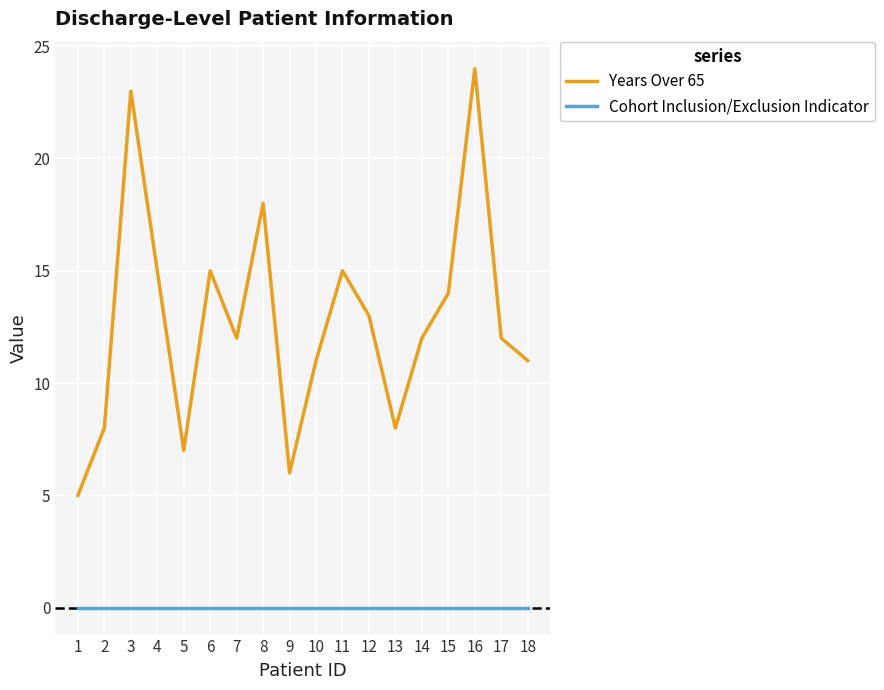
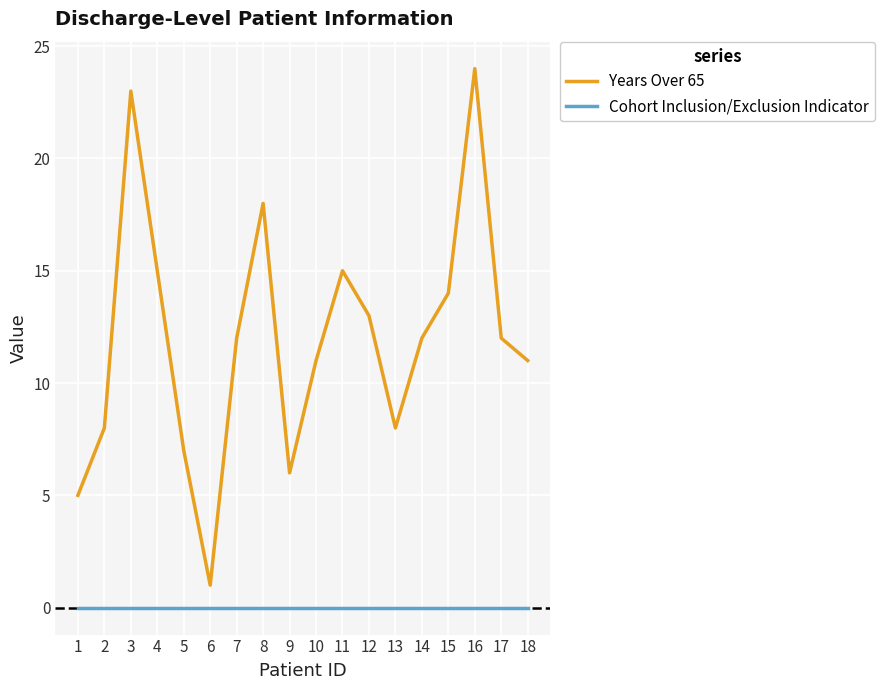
  {
    "Years Over 65": {
      "1": 5,
      "2": 8,
      "3": 23,
      "4": 15,
      "5": 7,
-     "6": 15,
+     "6": 1,
      "7": 12,
      "8": 18,
      "9": 6,
      "10": 11,
      "11": 15,
      "12": 13,
      "13": 8,
      "14": 12,
      "15": 14,
      "16": 24,
      "17": 12,
      "18": 11
    },
    "Cohort Inclusion/Exclusion Indicator": {
      "1": 0,
      "2": 0,
      "3": 0,
      "4": 0,
      "5": 0,
      "6": 0,
      "7": 0,
      "8": 0,
      "9": 0,
      "10": 0,
      "11": 0,
      "12": 0,
      "13": 0,
      "14": 0,
      "15": 0,
      "16": 0,
      "17": 0,
      "18": 0
    }
  }
